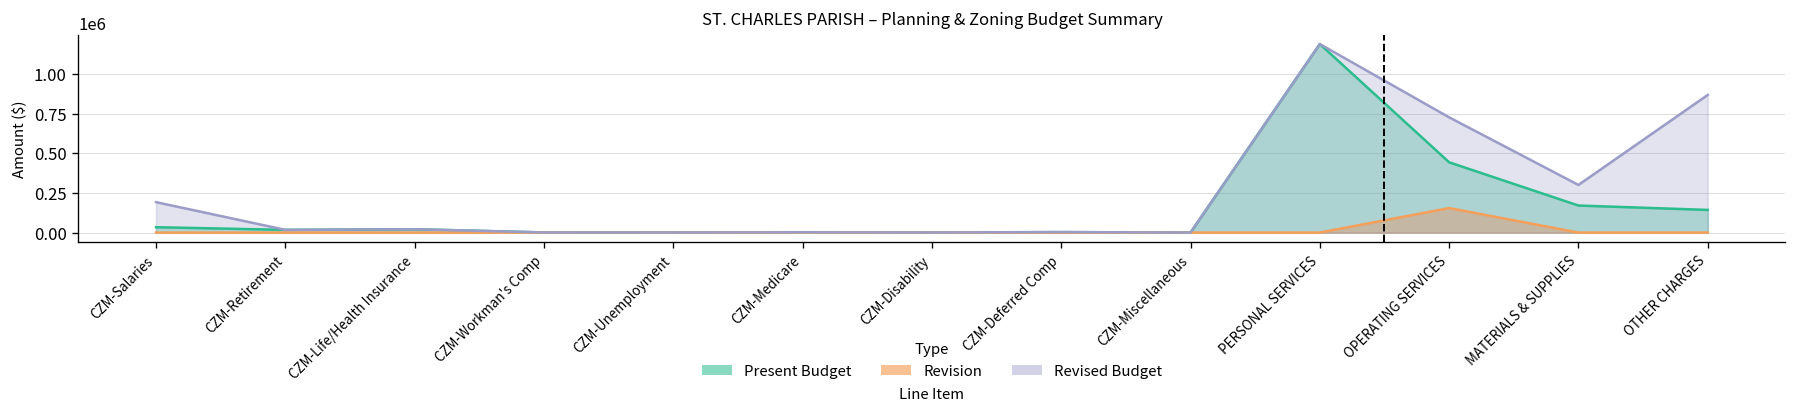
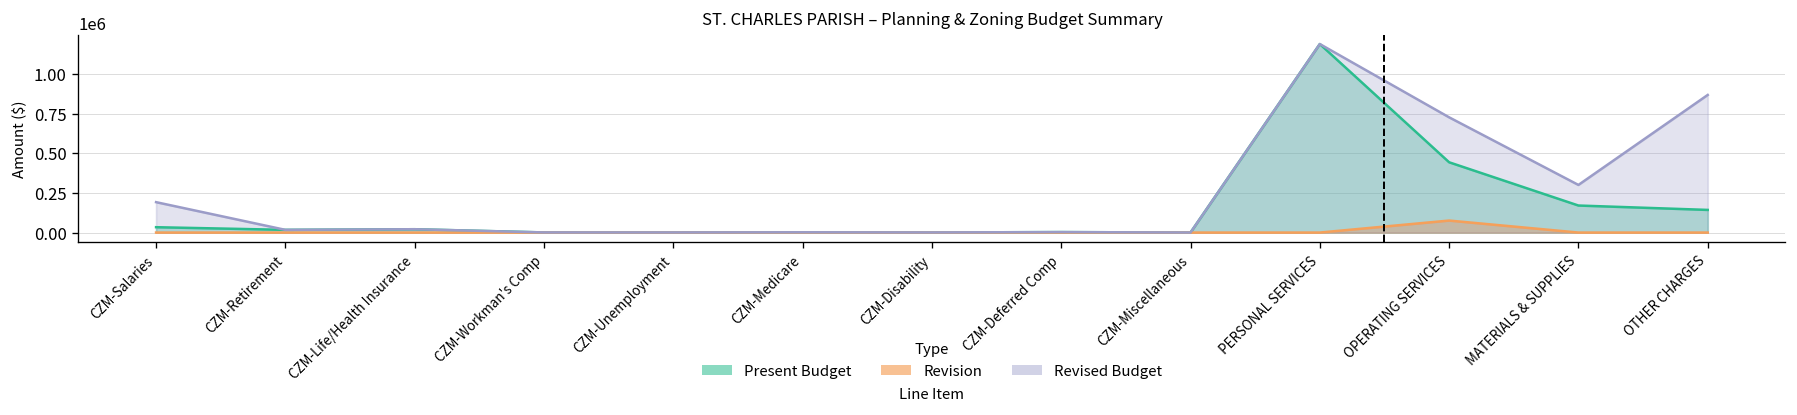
  {
    "Present Budget": {
      "CZM-Salaries": 30000,
      "OPERATING SERVICES": 440000,
      "MATERIALS & SUPPLIES": 170000,
      "OTHER CHARGES": 140000
    },
    "Revision": {
      "CZM-Salaries": 0,
      "CZM-Life/Health Insurance": 0,
      "PERSONAL SERVICES": 0,
-     "OPERATING SERVICES": 150000,
+     "OPERATING SERVICES": 80000,
      "MATERIALS & SUPPLIES": 0,
      "OTHER CHARGES": 0
    },
    "Revised Budget": {
      "CZM-Salaries": 190000,
      "OPERATING SERVICES": 730000,
      "MATERIALS & SUPPLIES": 300000,
      "OTHER CHARGES": 870000
    }
  }
